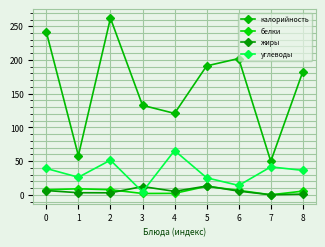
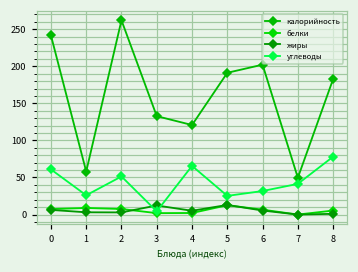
  {
    "углеводы": {
-     "0": 40,
+     "0": 60,
      "1": 30,
      "2": 50,
      "4": 70,
      "5": 30,
-     "6": 10,
+     "6": 30,
      "7": 40,
-     "8": 40
+     "8": 80
    }
  }
